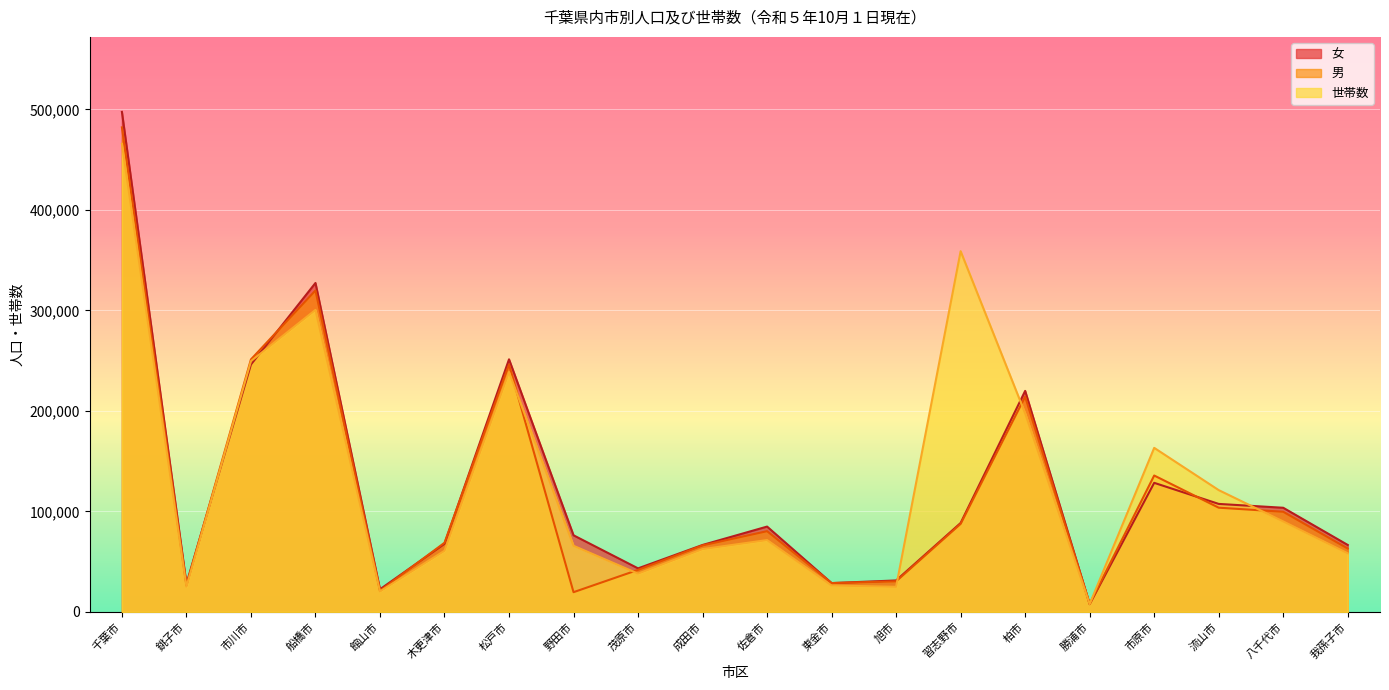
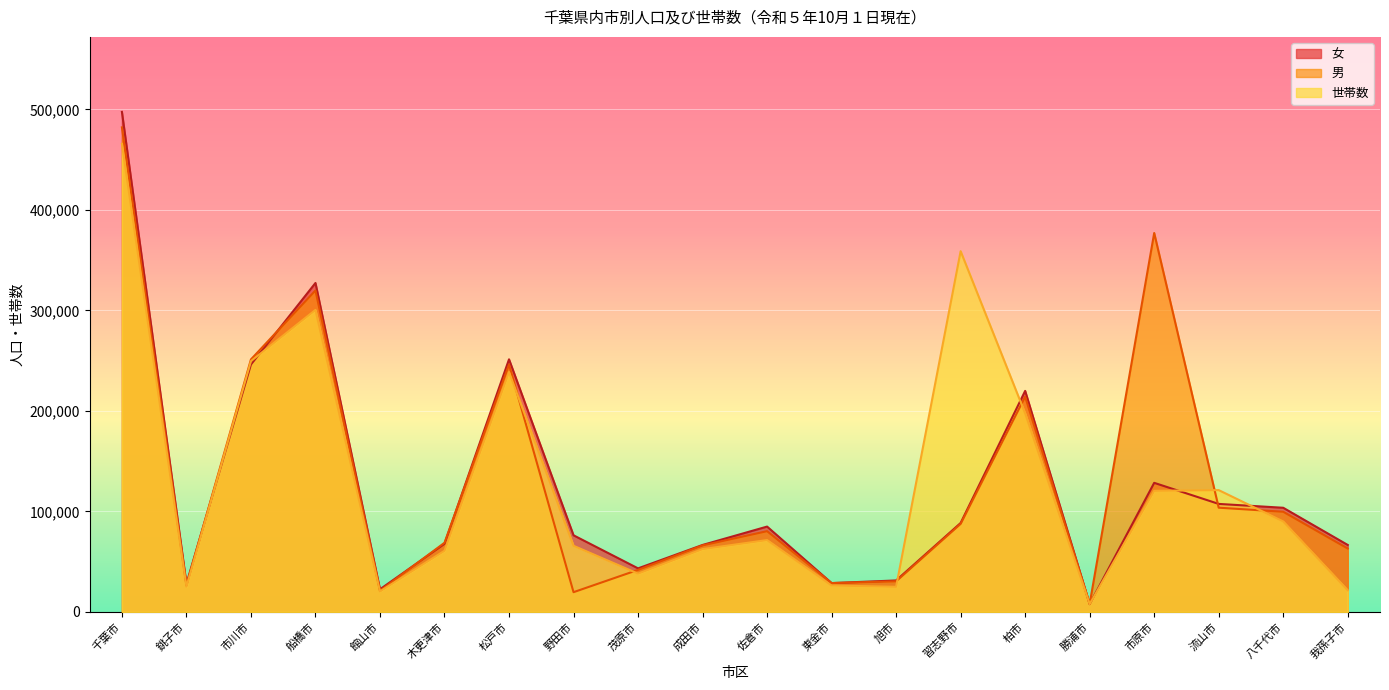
  {
    "女": {
      "千葉市": "497,000",
      "市川市": "246,000",
      "船橋市": "327,000",
      "松戸市": "251,000",
      "野田市": "76,000",
      "佐倉市": "85,000",
      "柏市": "220,000",
      "市原市": "128,000",
      "流山市": "107,000",
      "八千代市": "104,000",
      "我孫子市": "67,000"
    },
    "男": {
      "千葉市": "482,000",
      "船橋市": "320,000",
      "松戸市": "246,000",
      "野田市": "20,000",
      "佐倉市": "80,000",
      "柏市": "214,000",
-     "市原市": "136,000",
+     "市原市": "377,000",
      "流山市": "104,000",
      "八千代市": "100,000",
      "我孫子市": "63,000"
    },
    "世帯数": {
      "千葉市": "466,000",
      "船橋市": "300,000",
      "木更津市": "61,000",
      "松戸市": "239,000",
      "野田市": "66,000",
      "茂原市": "38,000",
      "成田市": "63,000",
      "佐倉市": "71,000",
      "旭市": "25,000",
      "習志野市": "359,000",
      "柏市": "198,000",
-     "市原市": "163,000",
+     "市原市": "120,000",
      "流山市": "121,000",
      "八千代市": "90,000",
-     "我孫子市": "58,000"
+     "我孫子市": "22,000"
    }
  }
